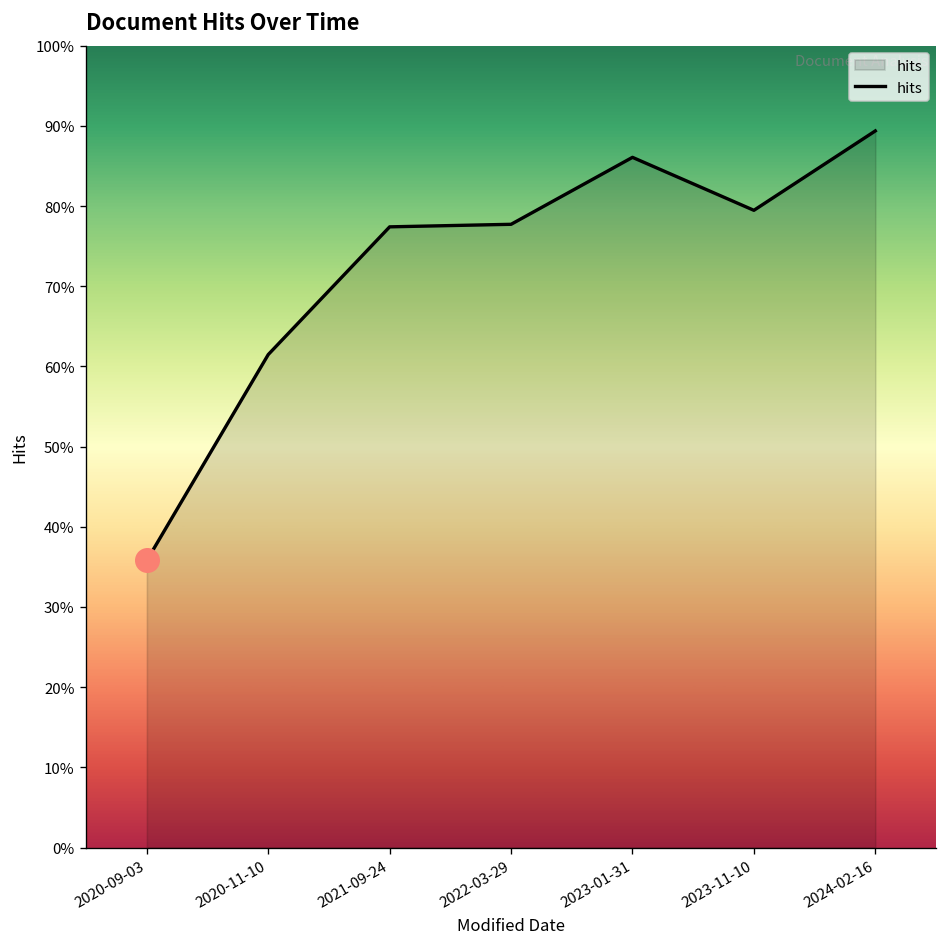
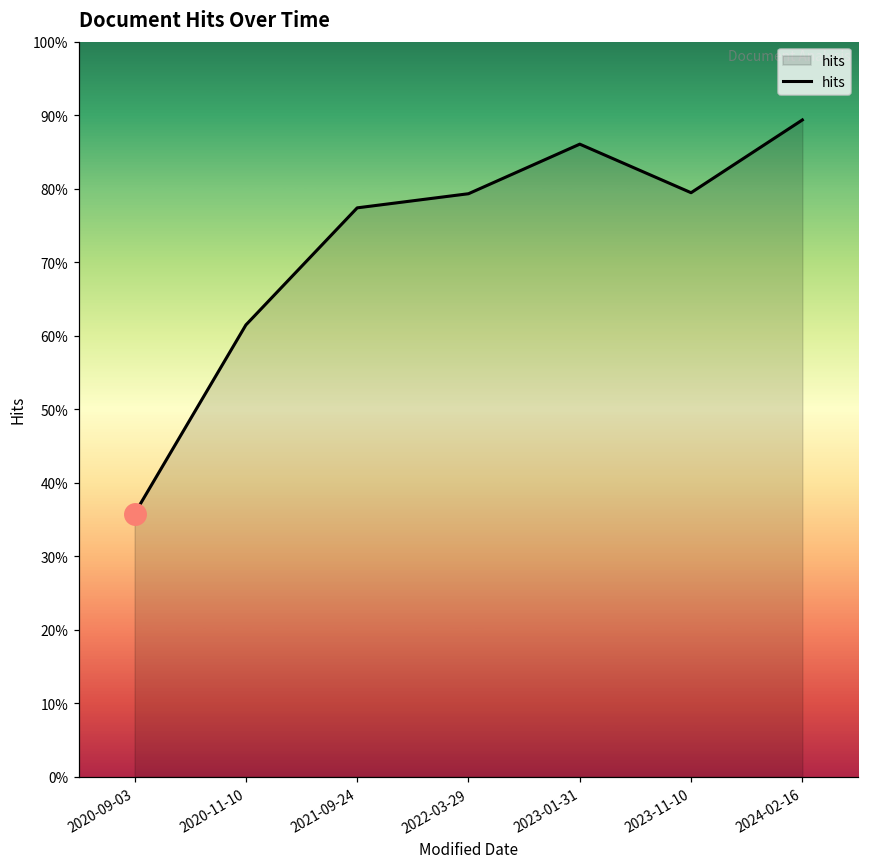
  {
    "hits": {
      "2020-11-10": "61%",
      "2021-09-24": "77%",
-     "2022-03-29": "78%",
+     "2022-03-29": "79%",
      "2023-01-31": "86%",
      "2023-11-10": "79%",
      "2024-02-16": "89%"
    }
  }
